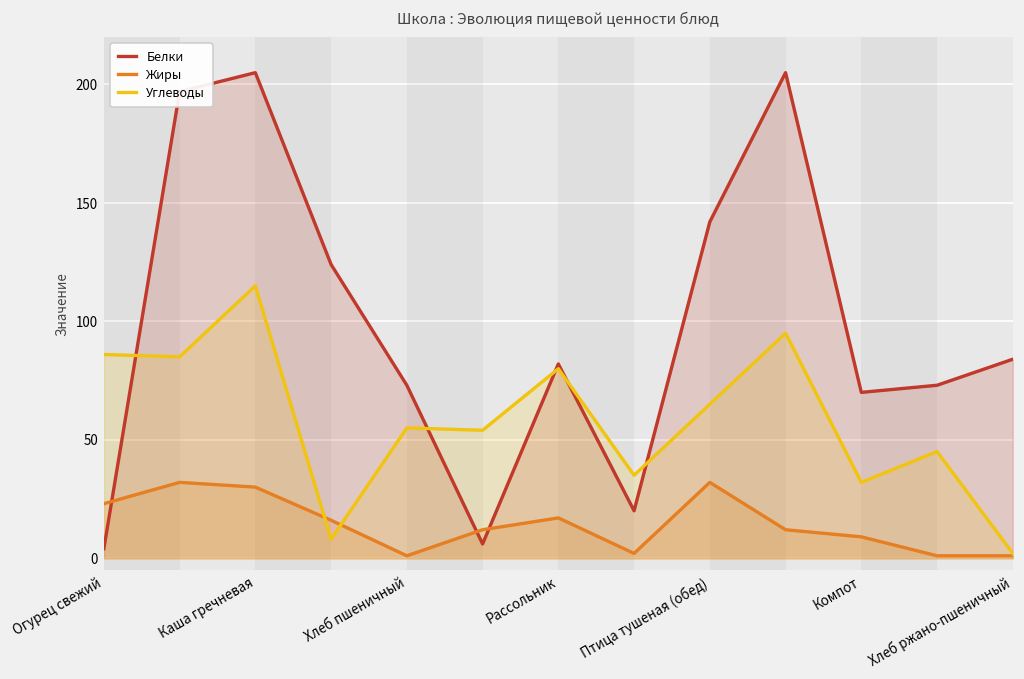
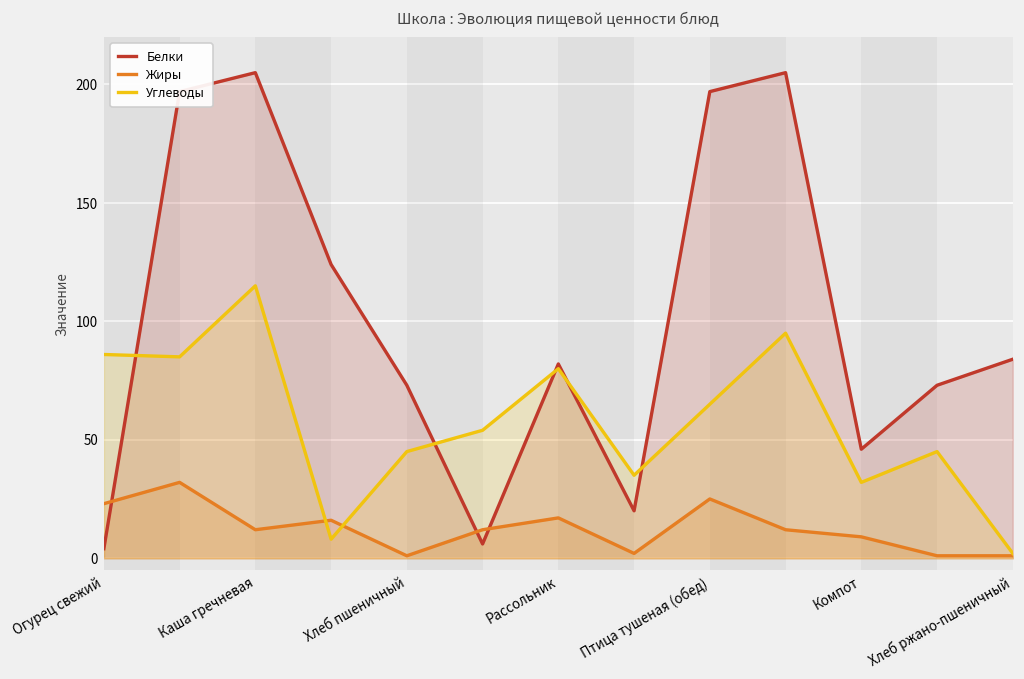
  {
    "Белки": {
      "Огурец свежий": 4,
      "Каша гречневая": 205,
      "Хлеб пшеничный": 73,
      "Рассольник": 82,
-     "Птица тушеная (обед)": 142,
-     "Компот": 70,
+     "Птица тушеная (обед)": 197,
+     "Компот": 46,
      "Хлеб ржано-пшеничный": 84
    },
    "Жиры": {
      "Огурец свежий": 23,
-     "Каша гречневая": 30,
+     "Каша гречневая": 12,
      "Хлеб пшеничный": 1,
      "Рассольник": 17,
-     "Птица тушеная (обед)": 32,
+     "Птица тушеная (обед)": 25,
      "Компот": 9
    },
    "Углеводы": {
      "Огурец свежий": 86,
      "Каша гречневая": 115,
-     "Хлеб пшеничный": 55,
+     "Хлеб пшеничный": 45,
      "Рассольник": 80,
      "Птица тушеная (обед)": 65,
      "Компот": 32
    }
  }
